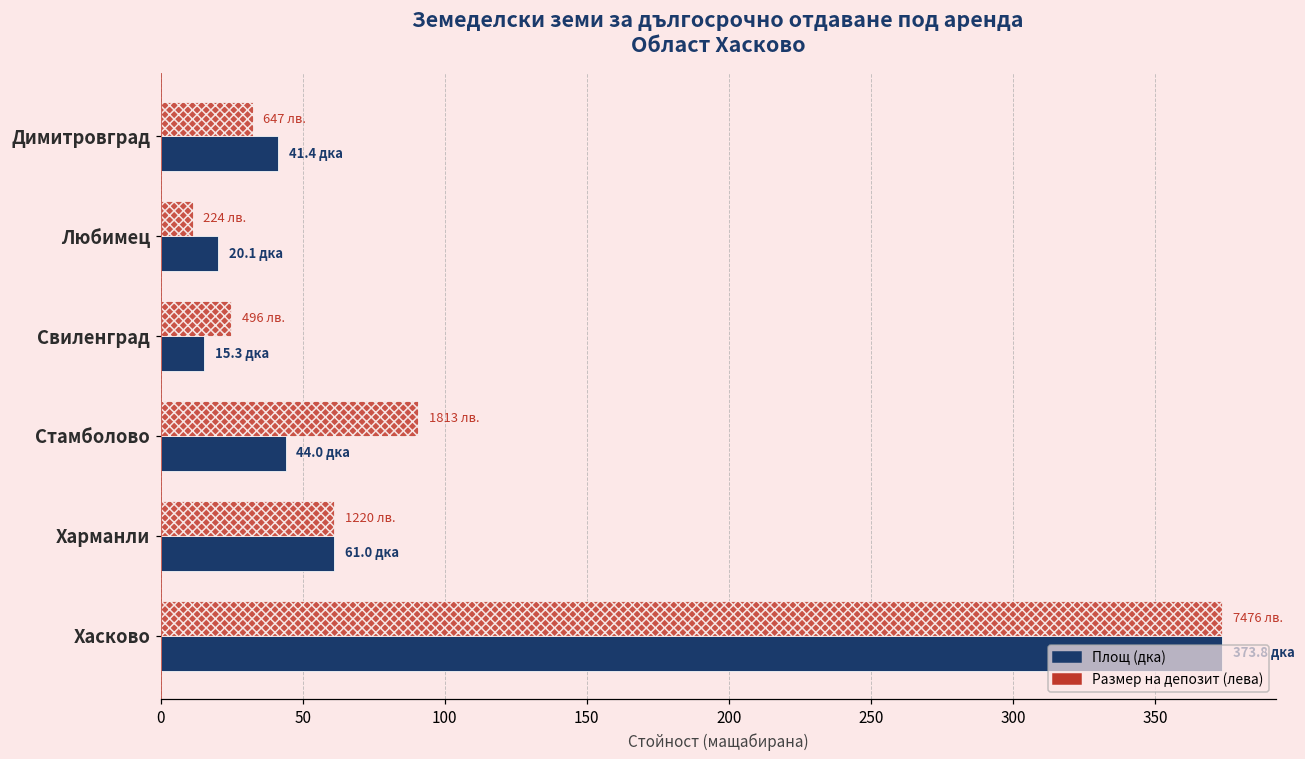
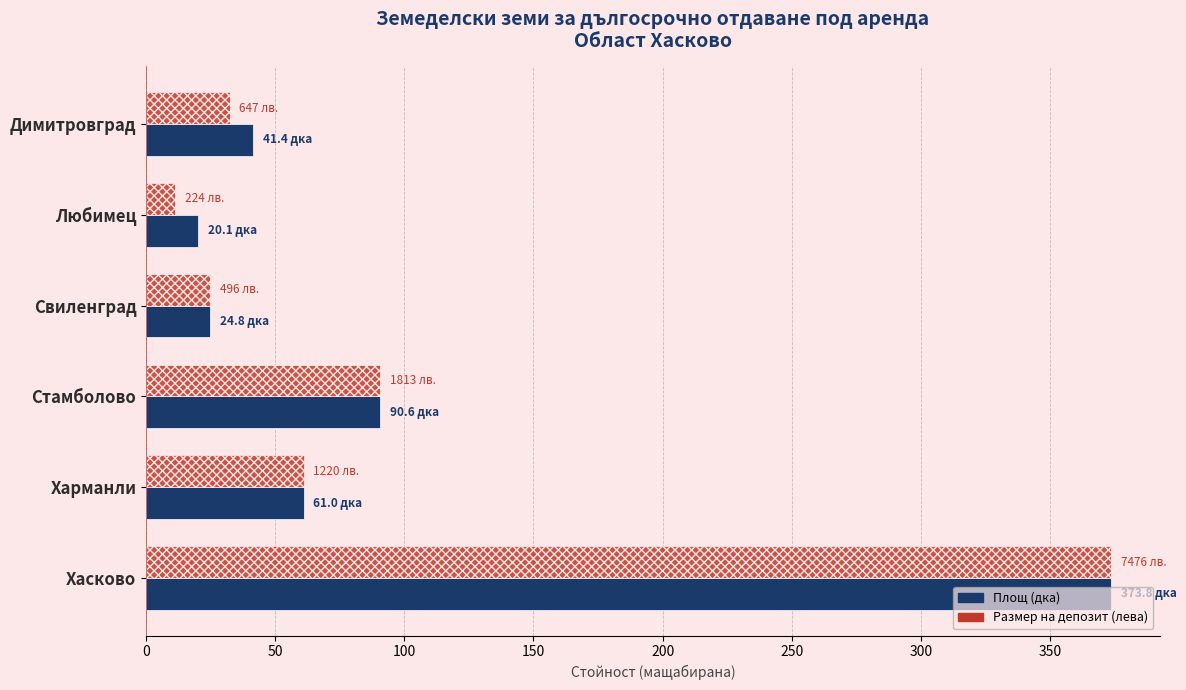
  {
    "Площ (дка)": {
      "Димитровград": 41.4,
      "Любимец": 20.1,
-     "Свиленград": 15.3,
-     "Стамболово": 44.0,
+     "Свиленград": 24.8,
+     "Стамболово": 90.6,
      "Харманли": 61.0
    }
  }
